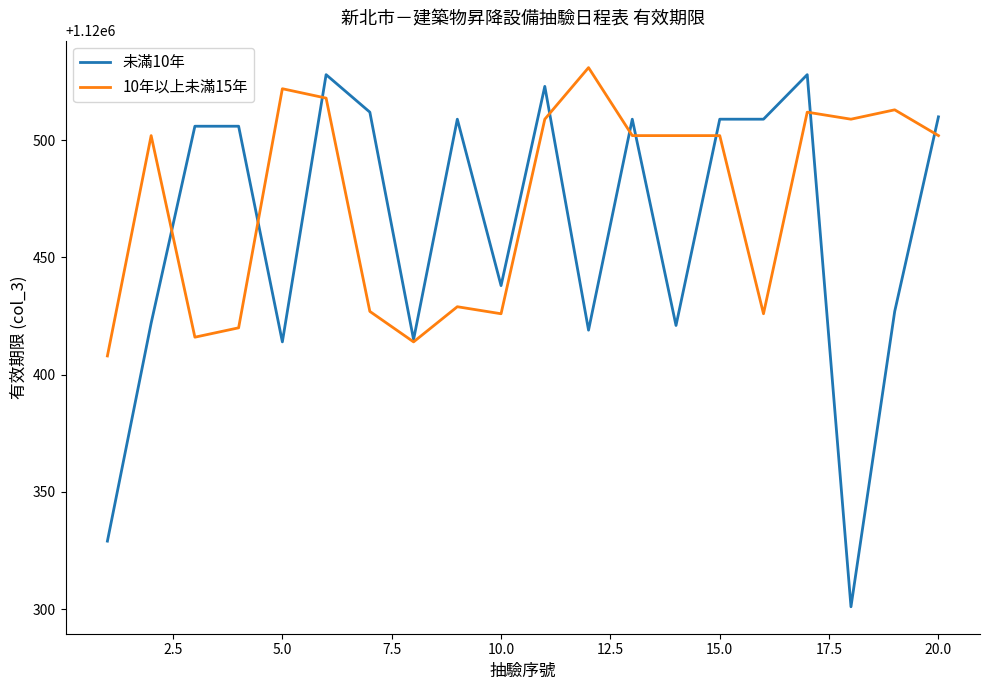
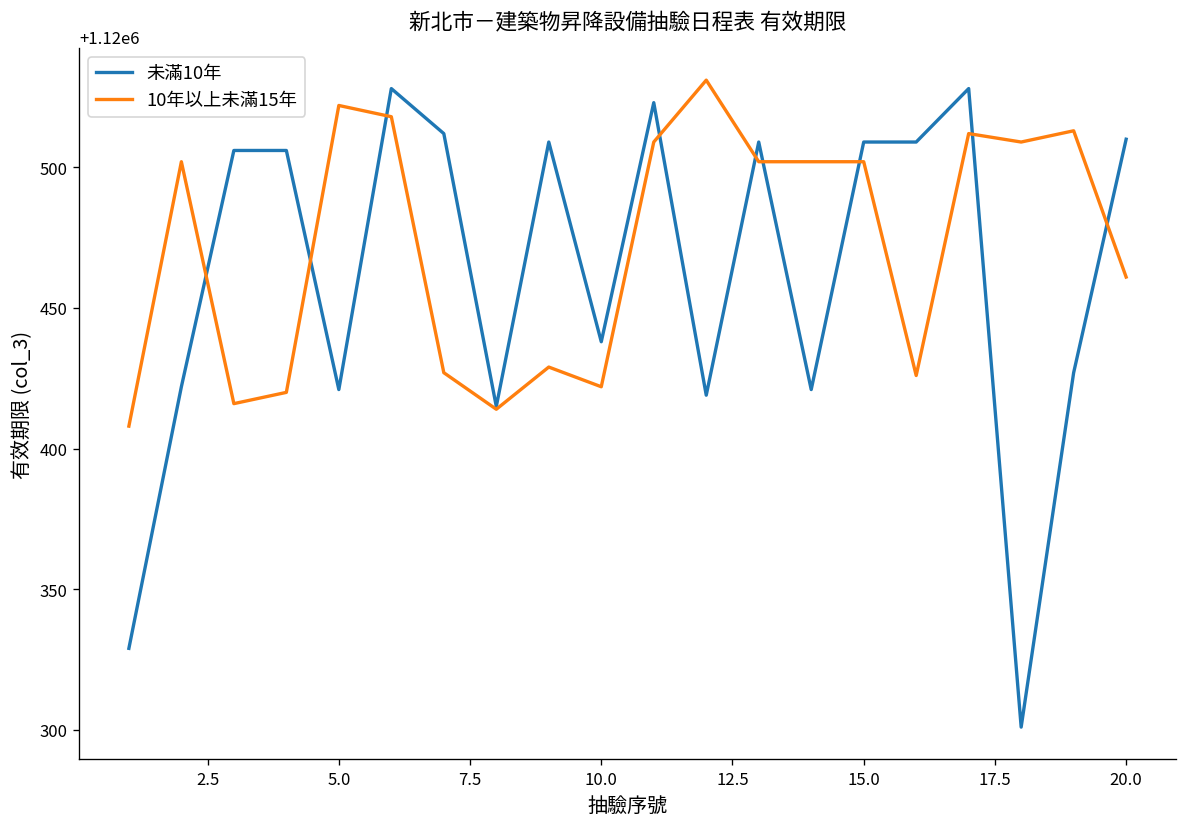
  {
    "未滿10年": {
-     "5.0": 1120414,
+     "5.0": 1120421,
      "10.0": 1120438,
      "15.0": 1120509,
      "20.0": 1120510
    },
    "10年以上未滿15年": {
      "5.0": 1120522,
-     "10.0": 1120426,
+     "10.0": 1120422,
      "15.0": 1120502,
-     "20.0": 1120502
+     "20.0": 1120461
    }
  }
